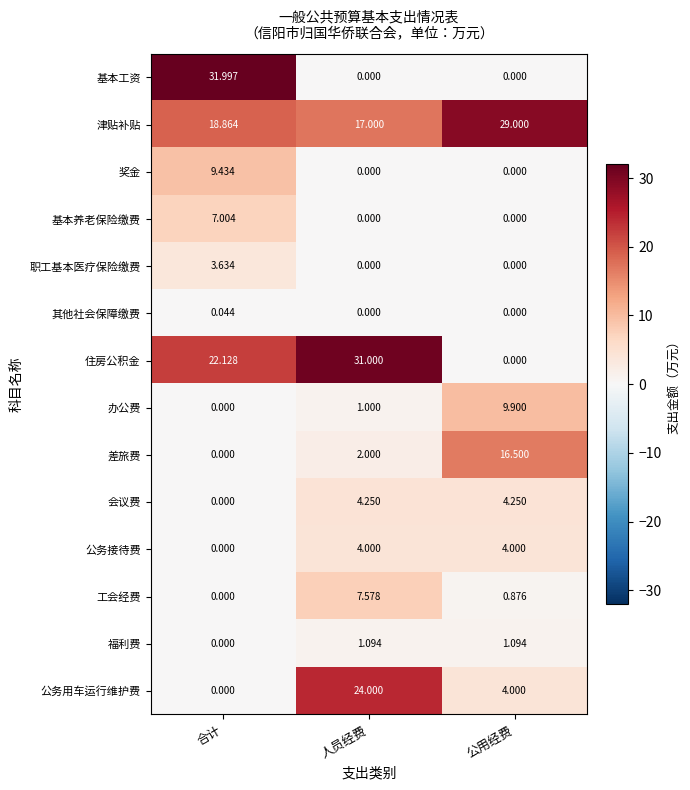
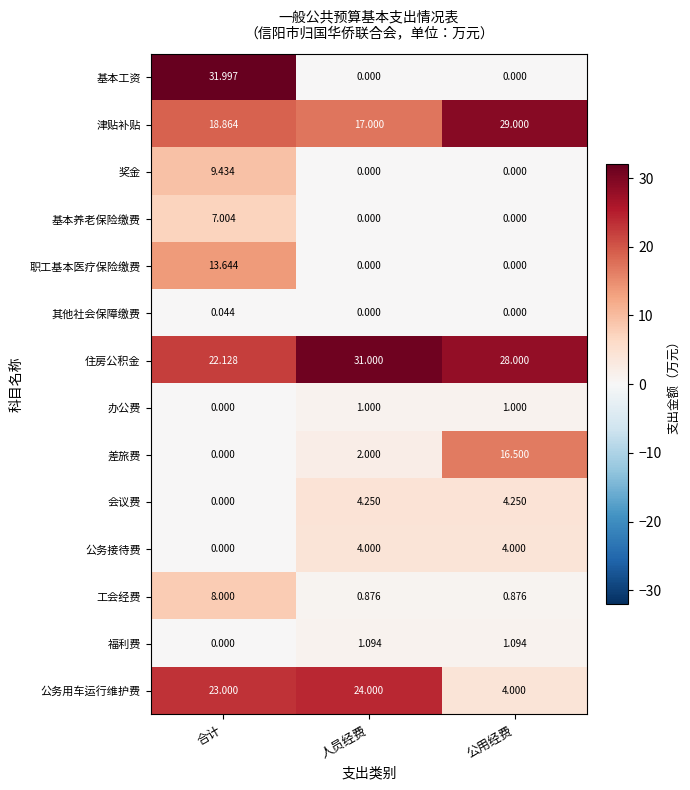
  {
    "基本工资": {
      "合计": 31.997,
      "人员经费": 0.000,
      "公用经费": 0.000
    },
    "津贴补贴": {
      "合计": 18.864,
      "人员经费": 17.000,
      "公用经费": 29.000
    },
    "奖金": {
      "合计": 9.434,
      "人员经费": 0.000,
      "公用经费": 0.000
    },
    "基本养老保险缴费": {
      "合计": 7.004,
      "人员经费": 0.000,
      "公用经费": 0.000
    },
    "职工基本医疗保险缴费": {
-     "合计": 3.634,
+     "合计": 13.644,
      "人员经费": 0.000,
      "公用经费": 0.000
    },
    "其他社会保障缴费": {
      "合计": 0.044,
      "人员经费": 0.000,
      "公用经费": 0.000
    },
    "住房公积金": {
      "合计": 22.128,
      "人员经费": 31.000,
-     "公用经费": 0.000
+     "公用经费": 28.000
    },
    "办公费": {
      "合计": 0.000,
      "人员经费": 1.000,
-     "公用经费": 9.900
+     "公用经费": 1.000
    },
    "差旅费": {
      "合计": 0.000,
      "人员经费": 2.000,
      "公用经费": 16.500
    },
    "会议费": {
      "合计": 0.000,
      "人员经费": 4.250,
      "公用经费": 4.250
    },
    "公务接待费": {
      "合计": 0.000,
      "人员经费": 4.000,
      "公用经费": 4.000
    },
    "工会经费": {
-     "合计": 0.000,
-     "人员经费": 7.578,
+     "合计": 8.000,
+     "人员经费": 0.876,
      "公用经费": 0.876
    },
    "福利费": {
      "合计": 0.000,
      "人员经费": 1.094,
      "公用经费": 1.094
    },
    "公务用车运行维护费": {
-     "合计": 0.000,
+     "合计": 23.000,
      "人员经费": 24.000,
      "公用经费": 4.000
    }
  }
